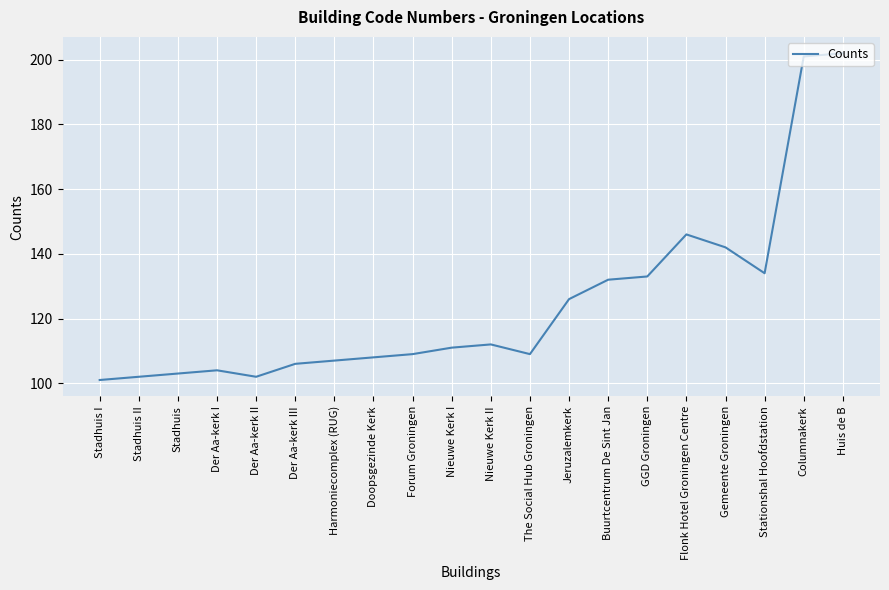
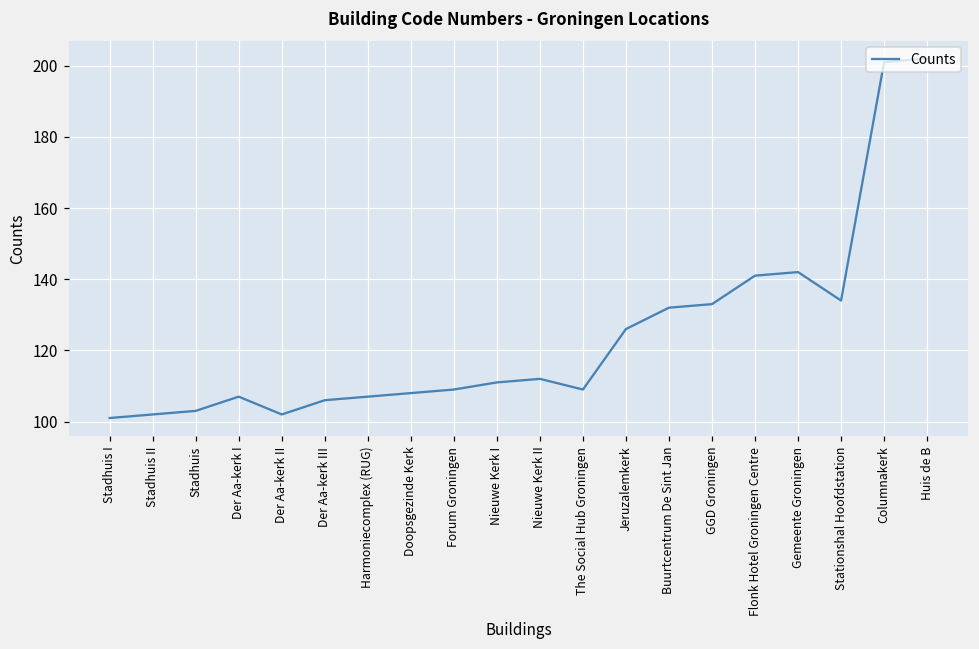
  {
    "Stadhuis I": 101,
    "Stadhuis II": 102,
    "Stadhuis": 103,
-   "Der Aa-kerk I": 104,
+   "Der Aa-kerk I": 107,
    "Der Aa-kerk II": 102,
    "Der Aa-kerk III": 106,
    "Harmoniecomplex (RUG)": 107,
    "Doopsgezinde Kerk": 108,
    "Forum Groningen": 109,
    "Nieuwe Kerk I": 111,
    "Nieuwe Kerk II": 112,
    "The Social Hub Groningen": 109,
    "Jeruzalemkerk": 126,
    "Buurtcentrum De Sint Jan": 132,
    "GGD Groningen": 133,
-   "Flonk Hotel Groningen Centre": 146,
+   "Flonk Hotel Groningen Centre": 141,
    "Gemeente Groningen": 142,
    "Stationshal Hoofdstation": 134
  }
